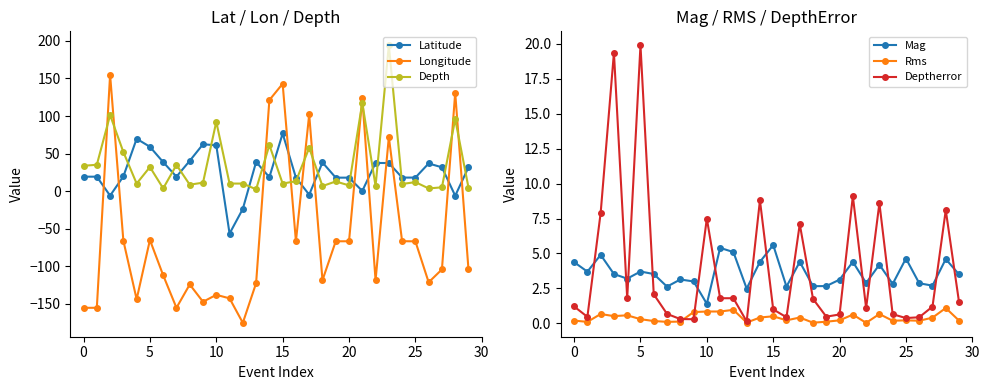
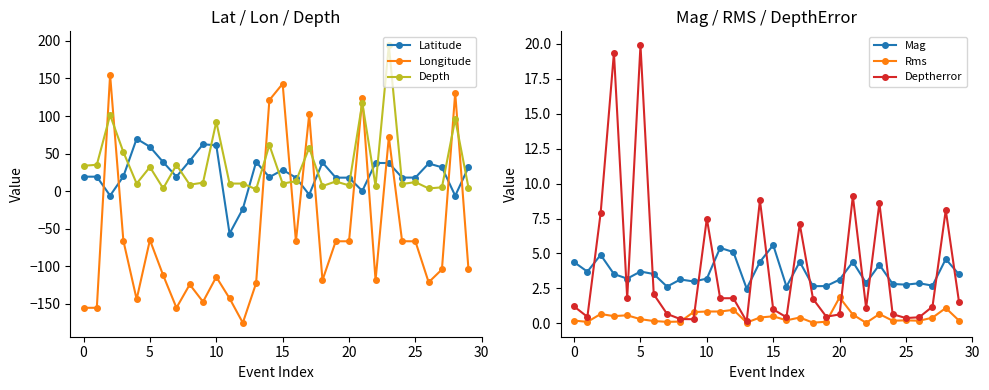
  {
    "Lat / Lon / Depth": {
      "Latitude": {
        "0": 20,
        "5": 60,
        "10": 60,
-       "15": 80,
+       "15": 30,
        "20": 20,
        "25": 20
      },
      "Longitude": {
        "0": -160,
        "5": -70,
-       "10": -140,
+       "10": -110,
        "15": 140,
        "20": -70,
        "25": -70
      },
      "Depth": {
        "0": 30,
        "5": 30,
        "10": 90,
        "15": 10,
        "20": 10,
        "25": 10
      }
    },
    "Mag / RMS / DepthError": {
      "Mag": {
        "0": 4.4,
        "5": 3.7,
-       "10": 1.4,
+       "10": 3.2,
        "15": 5.6,
        "20": 3.1,
-       "25": 4.6
+       "25": 2.8
      },
      "Rms": {
        "0": 0.2,
        "5": 0.3,
        "10": 0.9,
        "15": 0.5,
-       "20": 0.2
+       "20": 1.9
      },
      "Deptherror": {
        "0": 1.2,
        "5": 19.9,
        "10": 7.5,
        "15": 1.0,
        "20": 0.6
      }
    }
  }
